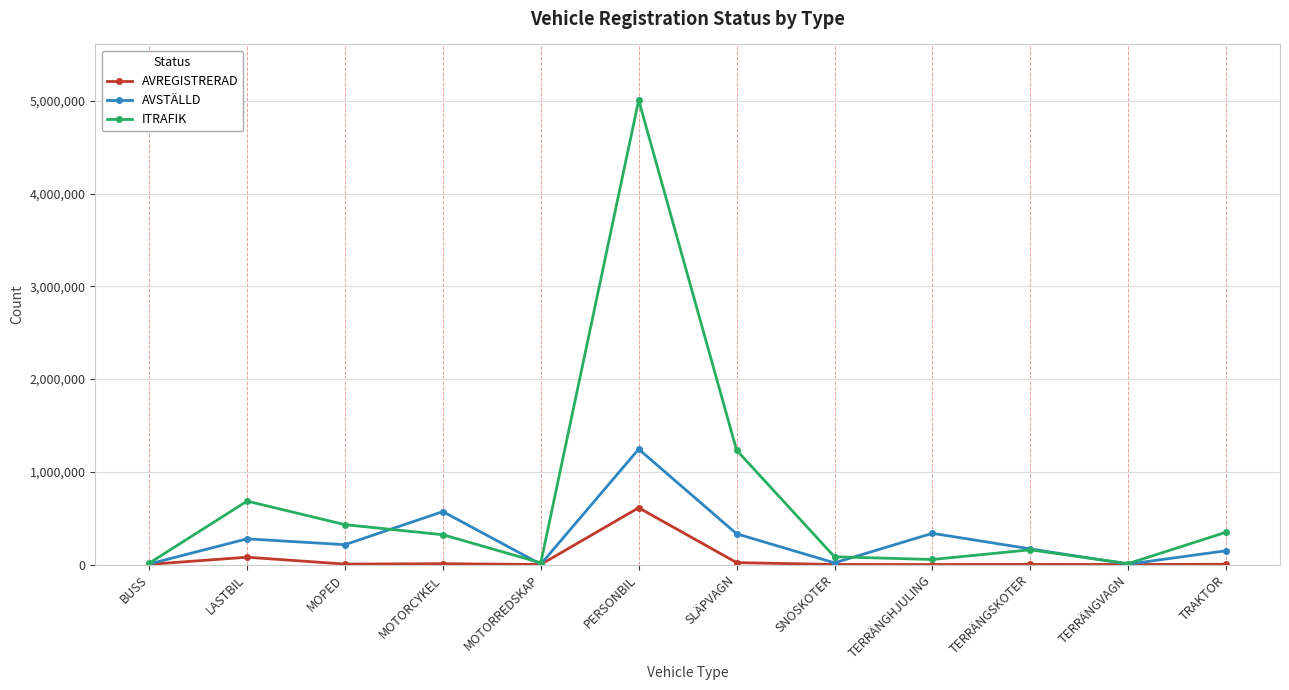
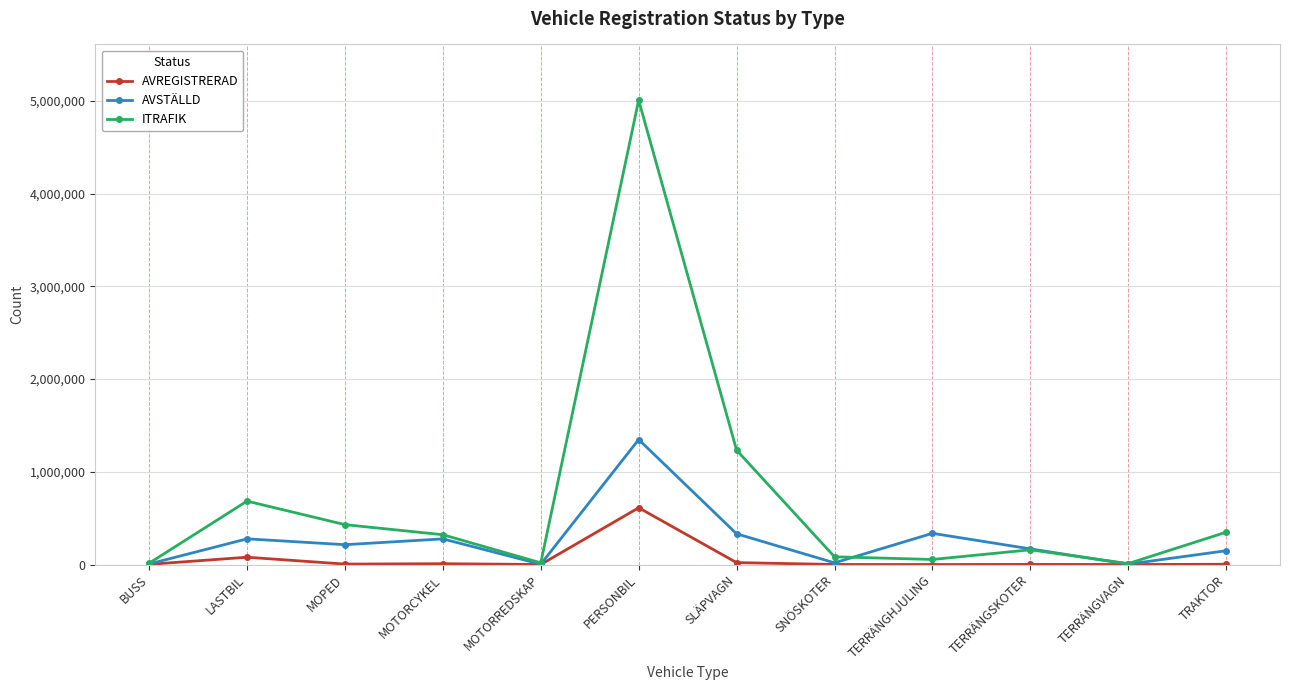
  {
    "AVREGISTRERAD": {
      "LASTBIL": "100,000",
      "MOPED": "0",
      "MOTORCYKEL": "0",
      "PERSONBIL": "600,000",
      "SLÄPVAGN": "0",
      "TERRÄNGHJULING": "0",
      "TERRÄNGSKOTER": "0",
      "TRAKTOR": "0"
    },
    "AVSTÄLLD": {
      "LASTBIL": "300,000",
      "MOPED": "200,000",
-     "MOTORCYKEL": "600,000",
-     "PERSONBIL": "1,200,000",
+     "MOTORCYKEL": "300,000",
+     "PERSONBIL": "1,300,000",
      "SLÄPVAGN": "300,000",
      "TERRÄNGHJULING": "300,000",
      "TRAKTOR": "100,000"
    },
    "ITRAFIK": {
      "LASTBIL": "700,000",
      "MOPED": "400,000",
      "MOTORCYKEL": "300,000",
      "PERSONBIL": "5,000,000",
      "SLÄPVAGN": "1,200,000",
      "SNÖSKOTER": "100,000",
      "TERRÄNGHJULING": "100,000",
      "TRAKTOR": "300,000"
    }
  }
